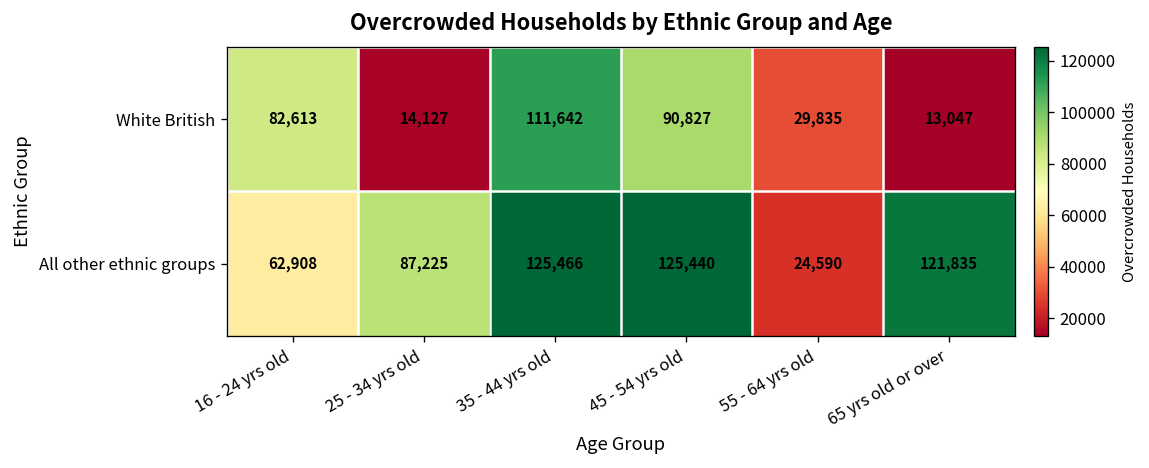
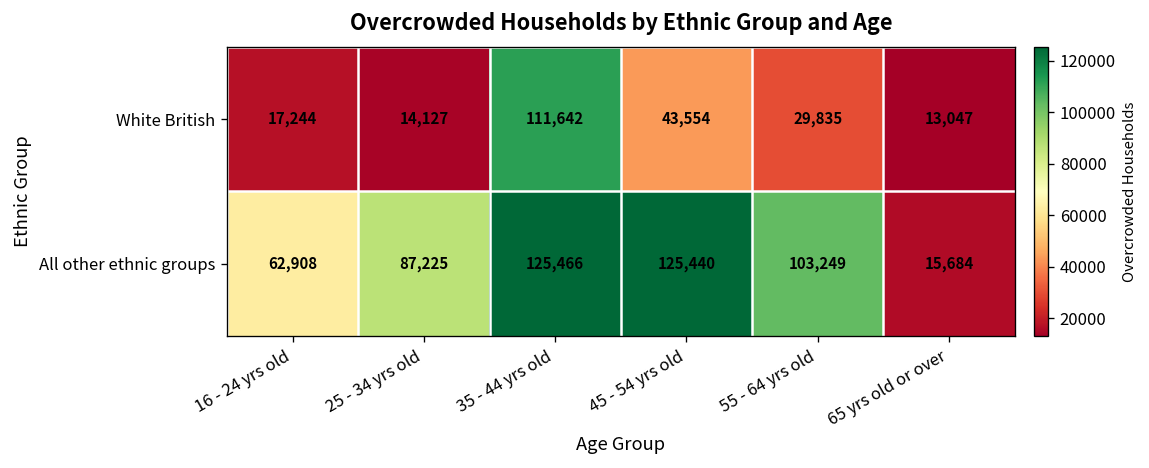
  {
    "White British": {
-     "16 - 24 yrs old": "82,613",
+     "16 - 24 yrs old": "17,244",
      "25 - 34 yrs old": "14,127",
      "35 - 44 yrs old": "111,642",
-     "45 - 54 yrs old": "90,827",
+     "45 - 54 yrs old": "43,554",
      "55 - 64 yrs old": "29,835",
      "65 yrs old or over": "13,047"
    },
    "All other ethnic groups": {
      "16 - 24 yrs old": "62,908",
      "25 - 34 yrs old": "87,225",
      "35 - 44 yrs old": "125,466",
      "45 - 54 yrs old": "125,440",
-     "55 - 64 yrs old": "24,590",
-     "65 yrs old or over": "121,835"
+     "55 - 64 yrs old": "103,249",
+     "65 yrs old or over": "15,684"
    }
  }
